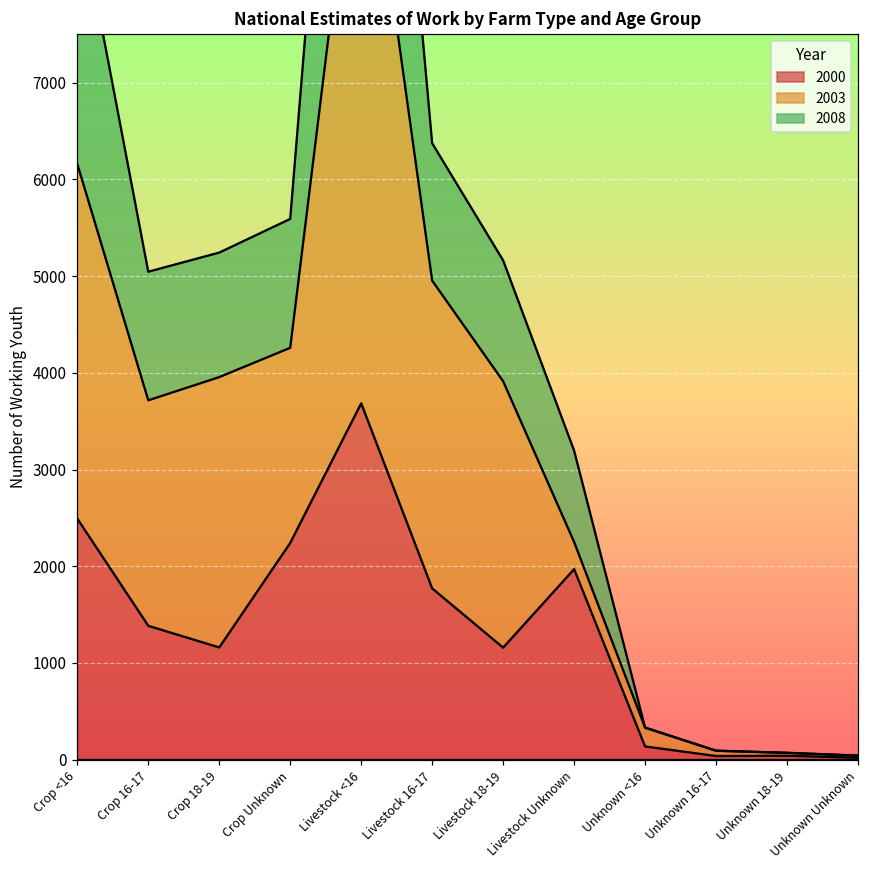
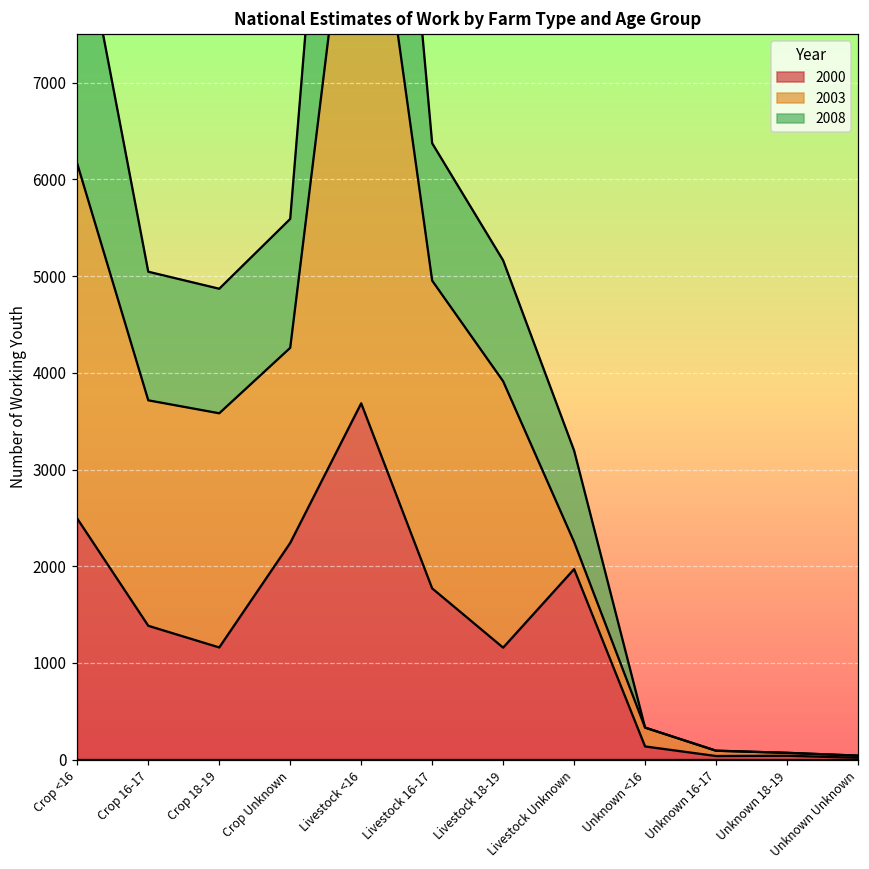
  {
    "2000": {
      "Crop <16": 2500,
      "Crop 16-17": 1400,
      "Crop 18-19": 1200,
      "Crop Unknown": 2200,
      "Livestock <16": 3700,
      "Livestock 16-17": 1800,
      "Livestock 18-19": 1200,
      "Livestock Unknown": 2000,
      "Unknown <16": 100,
      "Unknown 16-17": 0,
      "Unknown 18-19": 0
    },
    "2003": {
      "Crop <16": 3700,
      "Crop 16-17": 2300,
-     "Crop 18-19": 2800,
+     "Crop 18-19": 2400,
      "Crop Unknown": 2000,
      "Livestock 16-17": 3200,
      "Livestock 18-19": 2800,
      "Livestock Unknown": 300
    },
    "2008": {
      "Crop 16-17": 1300,
      "Crop 18-19": 1300,
      "Crop Unknown": 1300,
      "Livestock 16-17": 1400,
      "Livestock 18-19": 1300,
      "Livestock Unknown": 900
    }
  }
